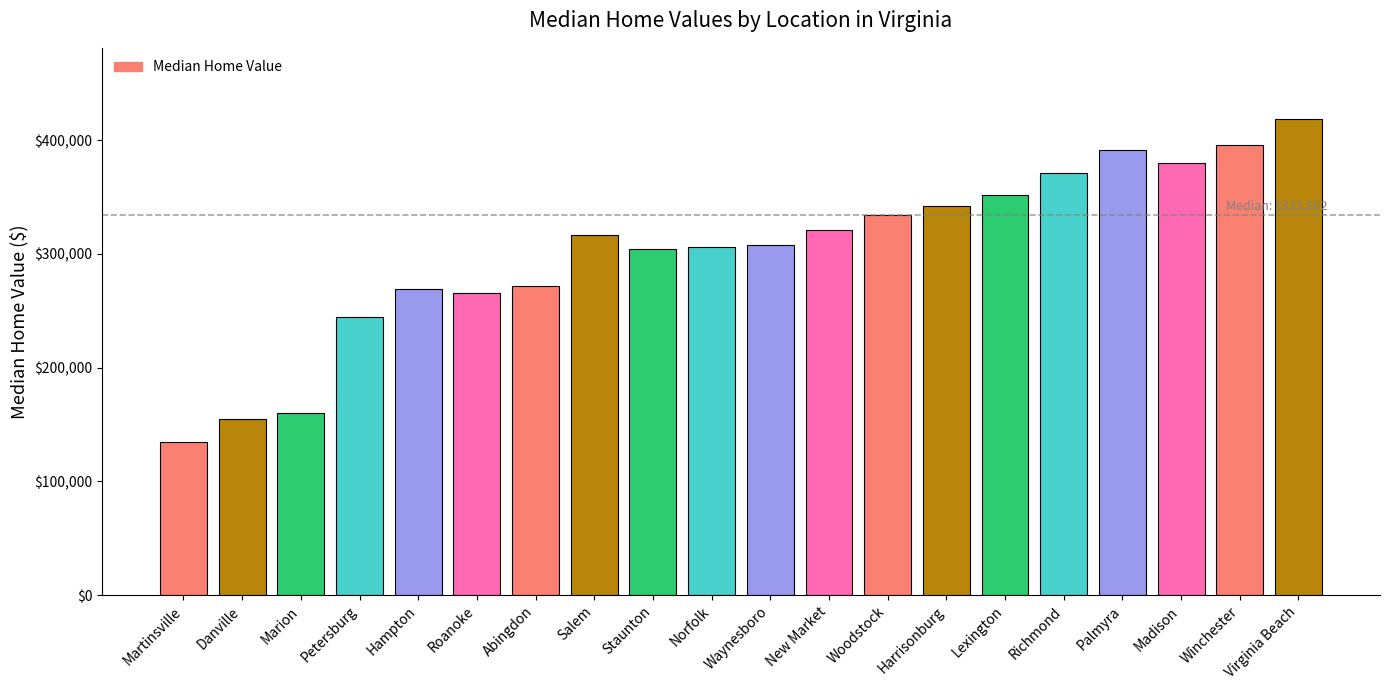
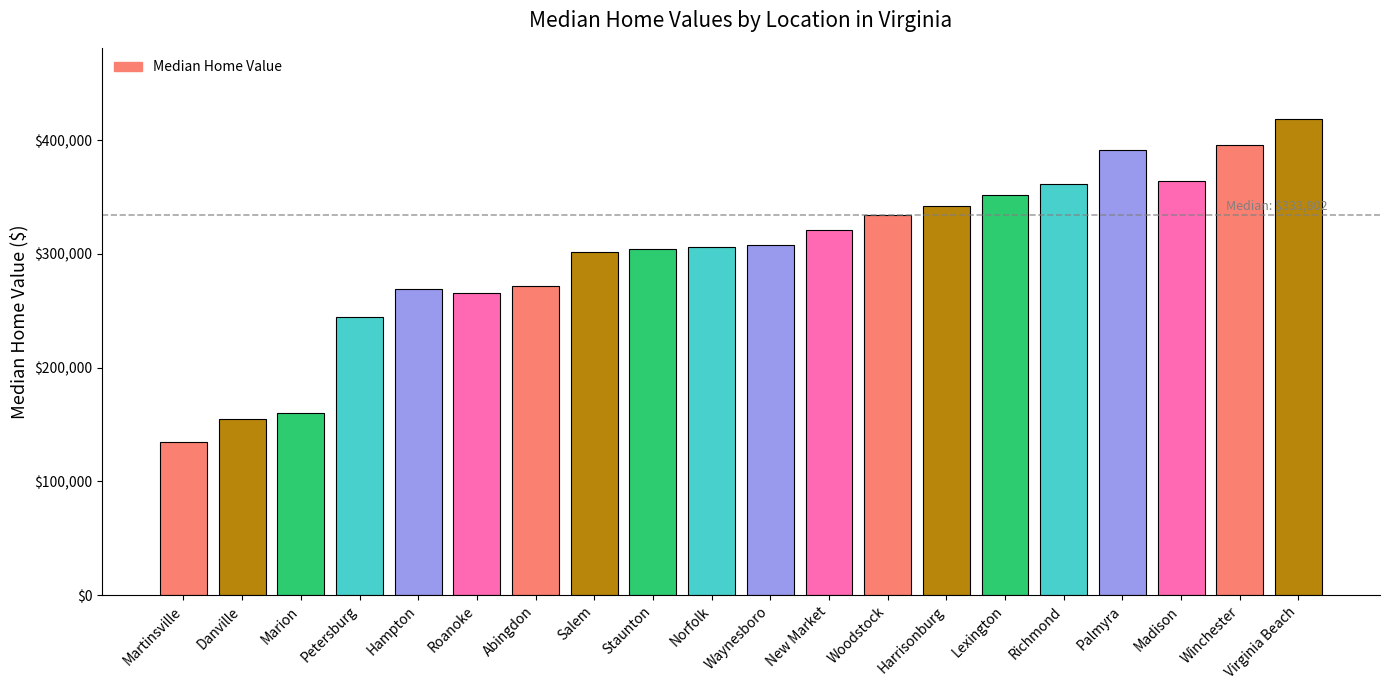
  {
    "Martinsville": "$135,000",
    "Danville": "$155,000",
    "Marion": "$160,000",
    "Petersburg": "$244,000",
    "Hampton": "$269,000",
    "Roanoke": "$266,000",
    "Abingdon": "$271,000",
-   "Salem": "$317,000",
+   "Salem": "$302,000",
    "Staunton": "$304,000",
    "Norfolk": "$306,000",
    "Waynesboro": "$307,000",
    "New Market": "$321,000",
    "Woodstock": "$334,000",
    "Harrisonburg": "$342,000",
    "Lexington": "$352,000",
-   "Richmond": "$371,000",
+   "Richmond": "$361,000",
    "Palmyra": "$392,000",
-   "Madison": "$380,000",
+   "Madison": "$364,000",
    "Winchester": "$396,000"
  }
